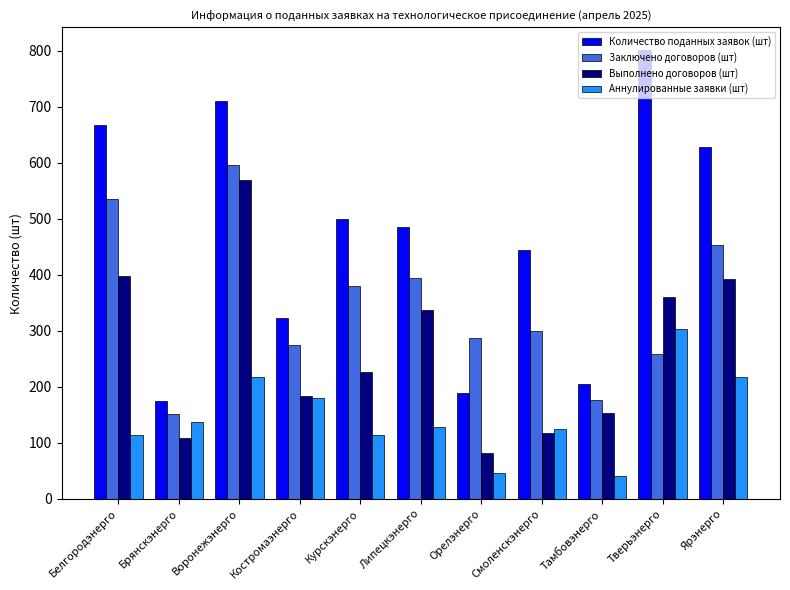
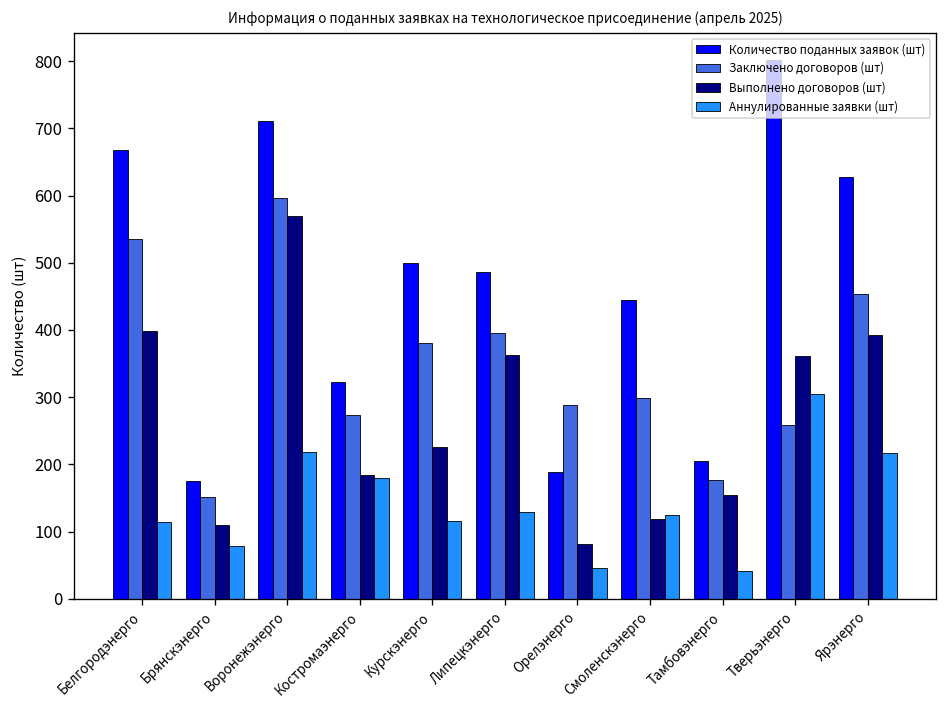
  {
    "Количество поданных заявок (шт)": {
      "Белгородэнерго": 670,
      "Брянскэнерго": 180,
      "Воронежэнерго": 710,
      "Костромаэнерго": 320,
      "Курскэнерго": 500,
      "Липецкэнерго": 490,
      "Орелэнерго": 190,
      "Смоленскэнерго": 440,
      "Тамбовэнерго": 210,
      "Ярэнерго": 630
    },
    "Заключено договоров (шт)": {
      "Белгородэнерго": 540,
      "Брянскэнерго": 150,
      "Воронежэнерго": 600,
      "Костромаэнерго": 270,
      "Курскэнерго": 380,
      "Липецкэнерго": 400,
      "Орелэнерго": 290,
      "Смоленскэнерго": 300,
      "Тамбовэнерго": 180,
      "Тверьэнерго": 260,
      "Ярэнерго": 450
    },
    "Выполнено договоров (шт)": {
      "Белгородэнерго": 400,
      "Брянскэнерго": 110,
      "Воронежэнерго": 570,
      "Костромаэнерго": 180,
      "Курскэнерго": 230,
-     "Липецкэнерго": 340,
+     "Липецкэнерго": 360,
      "Орелэнерго": 80,
      "Смоленскэнерго": 120,
      "Тамбовэнерго": 150,
      "Тверьэнерго": 360,
      "Ярэнерго": 390
    },
    "Аннулированные заявки (шт)": {
      "Белгородэнерго": 110,
-     "Брянскэнерго": 140,
+     "Брянскэнерго": 80,
      "Воронежэнерго": 220,
      "Костромаэнерго": 180,
      "Курскэнерго": 120,
      "Липецкэнерго": 130,
      "Орелэнерго": 50,
      "Смоленскэнерго": 130,
      "Тамбовэнерго": 40,
      "Тверьэнерго": 300,
      "Ярэнерго": 220
    }
  }
